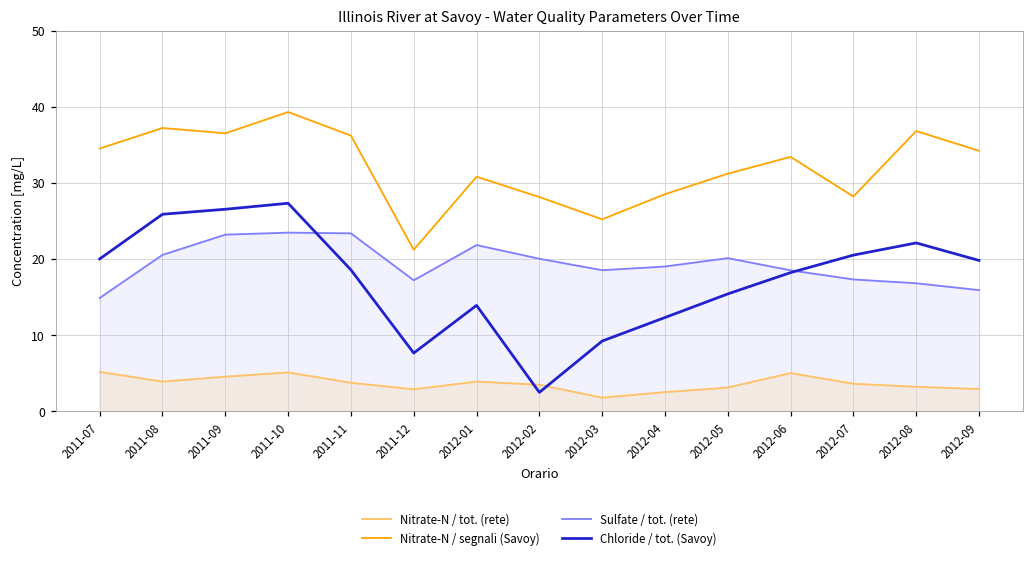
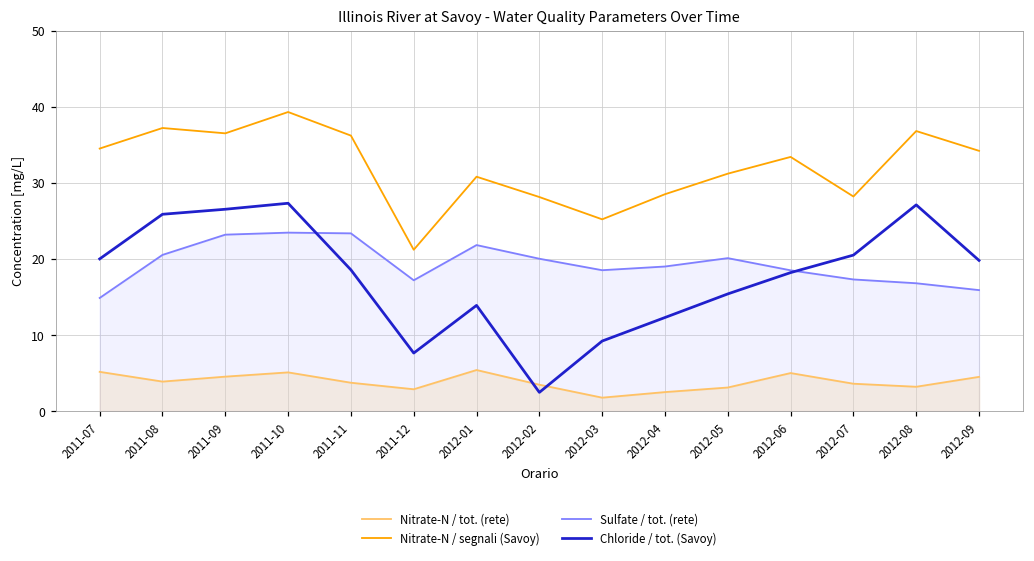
  {
    "Nitrate-N / tot. (rete)": {
      "2011-07": 5,
      "2011-08": 4,
      "2011-09": 5,
      "2011-10": 5,
      "2011-11": 4,
      "2011-12": 3,
-     "2012-01": 4,
+     "2012-01": 5,
      "2012-02": 3,
      "2012-03": 2,
      "2012-04": 3,
      "2012-05": 3,
      "2012-06": 5,
      "2012-07": 4,
      "2012-08": 3,
-     "2012-09": 3
+     "2012-09": 5
    },
    "Nitrate-N / segnali (Savoy)": {
      "2011-07": 35,
      "2011-08": 37,
      "2011-09": 37,
      "2011-10": 39,
      "2011-11": 36,
      "2011-12": 21,
      "2012-01": 31,
      "2012-02": 28,
      "2012-03": 25,
      "2012-04": 29,
      "2012-05": 31,
      "2012-06": 33,
      "2012-07": 28,
      "2012-08": 37,
      "2012-09": 34
    },
    "Sulfate / tot. (rete)": {
      "2011-07": 15,
      "2011-08": 21,
      "2011-09": 23,
      "2011-10": 23,
      "2011-11": 23,
      "2011-12": 17,
      "2012-01": 22,
      "2012-02": 20,
      "2012-03": 19,
      "2012-04": 19,
      "2012-05": 20,
      "2012-07": 17,
      "2012-08": 17,
      "2012-09": 16
    },
    "Chloride / tot. (Savoy)": {
      "2011-07": 20,
      "2011-08": 26,
      "2011-09": 27,
      "2011-10": 27,
      "2011-11": 19,
      "2011-12": 8,
      "2012-01": 14,
      "2012-02": 2,
      "2012-03": 9,
      "2012-04": 12,
      "2012-05": 15,
      "2012-07": 21,
-     "2012-08": 22,
+     "2012-08": 27,
      "2012-09": 20
    }
  }
